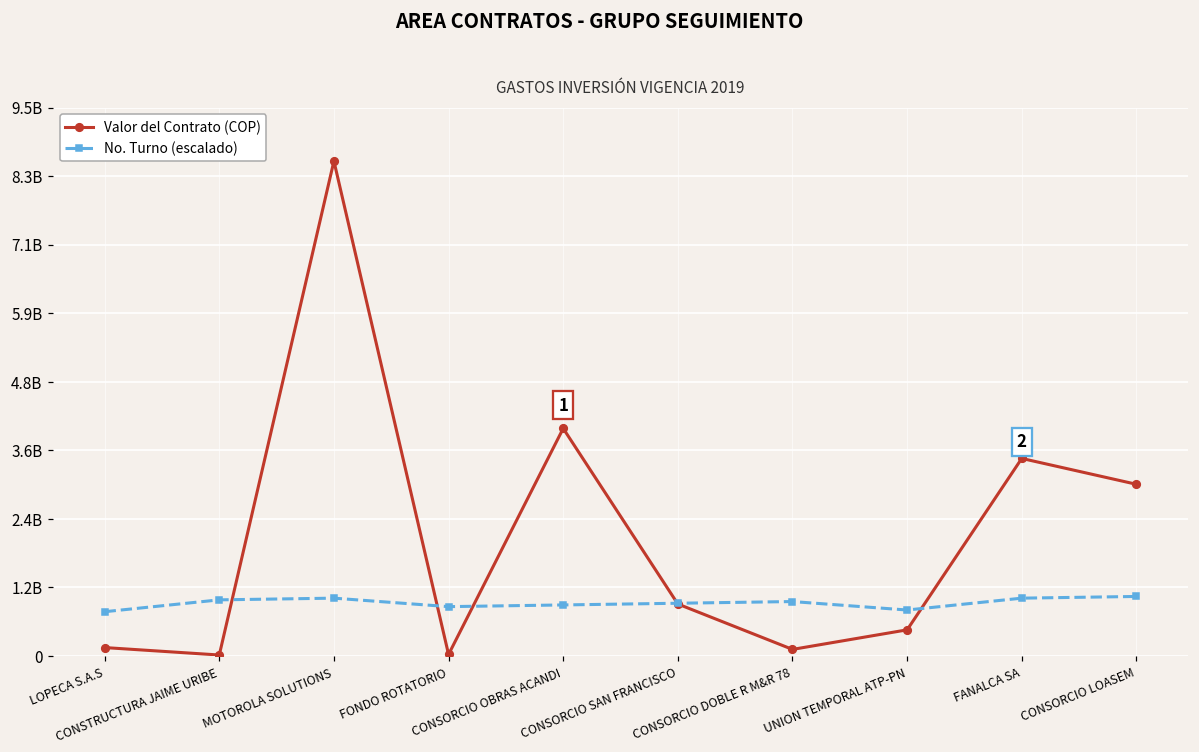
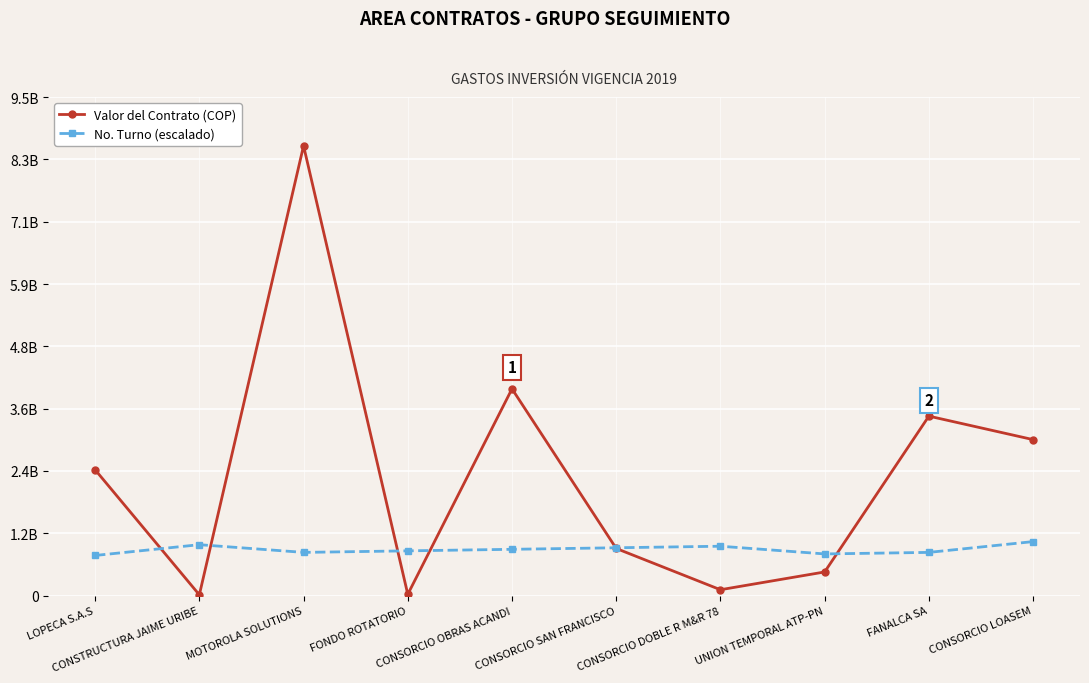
  {
    "Valor del Contrato (COP)": {
-     "LOPECA S.A.S": 100000000,
+     "LOPECA S.A.S": 2400000000,
      "CONSTRUCTURA JAIME URIBE": 0,
      "MOTOROLA SOLUTIONS": 8600000000,
      "FONDO ROTATORIO": 0,
      "CONSORCIO DOBLE R M&R 78": 100000000,
      "UNION TEMPORAL ATP-PN": 500000000,
      "CONSORCIO LOASEM": 3000000000
    },
    "No. Turno (escalado)": {
      "LOPECA S.A.S": 800000000,
      "CONSTRUCTURA JAIME URIBE": 1000000000,
-     "MOTOROLA SOLUTIONS": 1000000000,
+     "MOTOROLA SOLUTIONS": 800000000,
      "FONDO ROTATORIO": 900000000,
      "CONSORCIO OBRAS ACANDI": 900000000,
      "CONSORCIO DOBLE R M&R 78": 900000000,
      "UNION TEMPORAL ATP-PN": 800000000,
-     "FANALCA SA": 1000000000,
+     "FANALCA SA": 800000000,
      "CONSORCIO LOASEM": 1000000000
    }
  }
